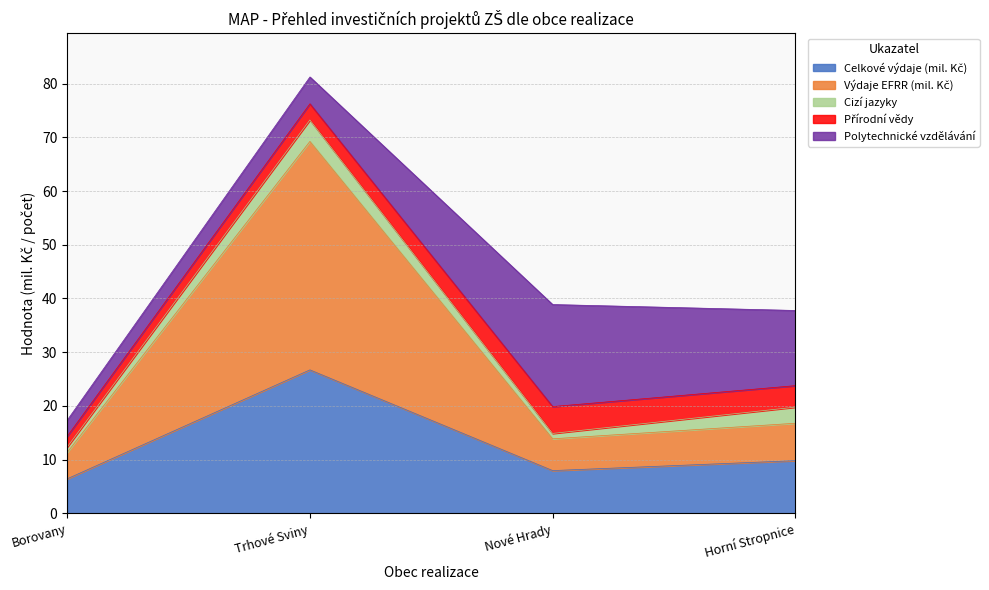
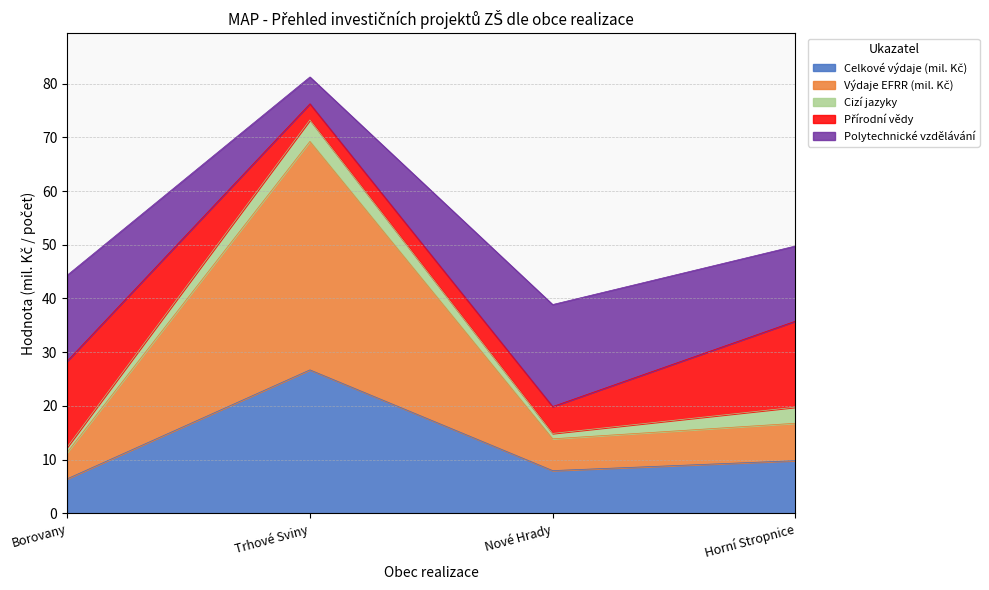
  {
    "Celkové výdaje (mil. Kč)": {
      "Borovany": 6,
      "Trhové Sviny": 27,
      "Nové Hrady": 8,
      "Horní Stropnice": 10
    },
    "Výdaje EFRR (mil. Kč)": {
      "Borovany": 5,
      "Trhové Sviny": 43,
      "Nové Hrady": 6,
      "Horní Stropnice": 7
    },
    "Cizí jazyky": {
      "Borovany": 1,
      "Trhové Sviny": 4,
      "Nové Hrady": 1,
      "Horní Stropnice": 3
    },
    "Přírodní vědy": {
-     "Borovany": 2,
+     "Borovany": 16,
      "Trhové Sviny": 3,
      "Nové Hrady": 5,
-     "Horní Stropnice": 4
+     "Horní Stropnice": 16
    },
    "Polytechnické vzdělávání": {
-     "Borovany": 3,
+     "Borovany": 16,
      "Trhové Sviny": 5,
      "Nové Hrady": 19,
      "Horní Stropnice": 14
    }
  }
